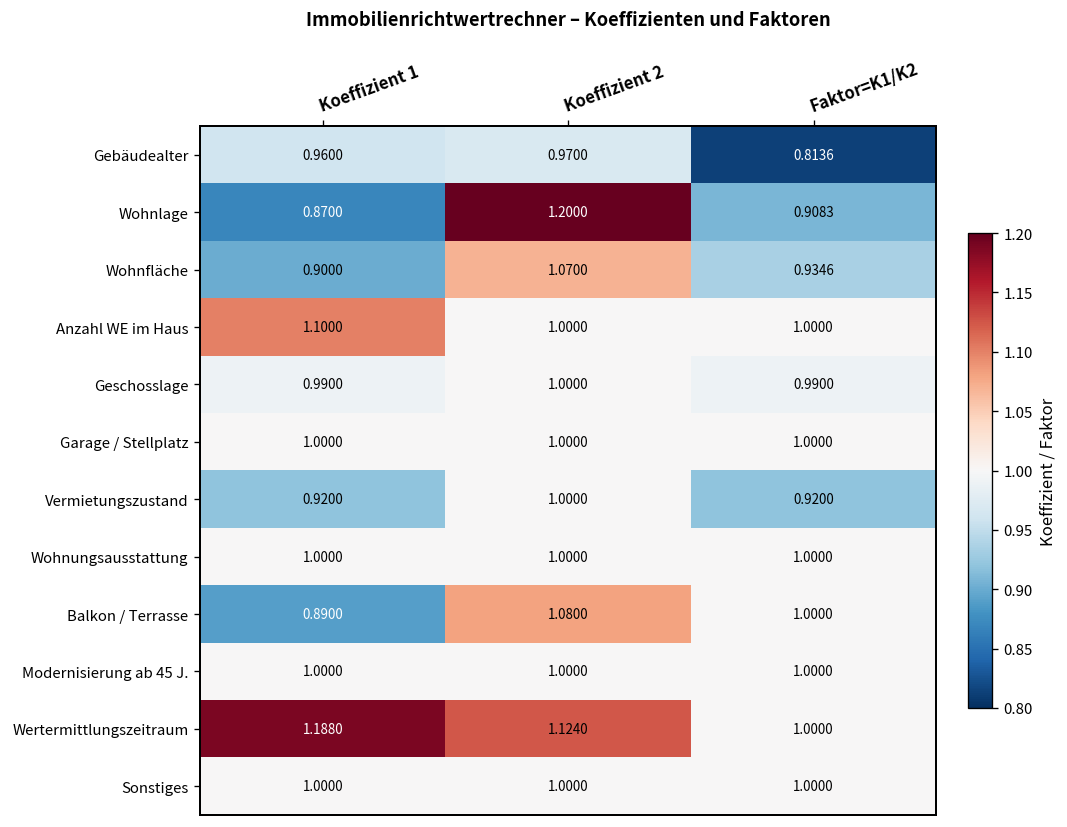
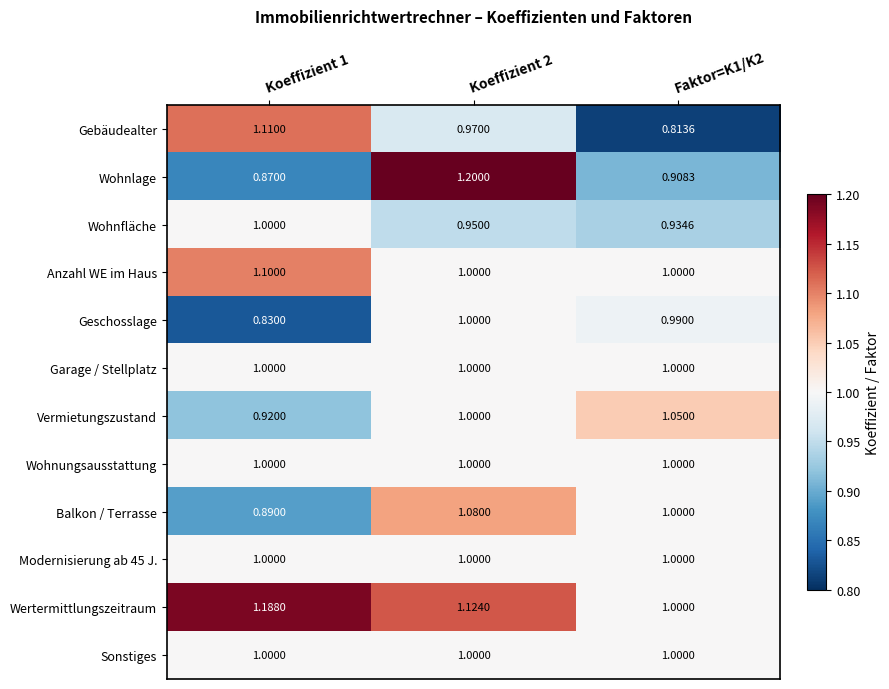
  {
    "Gebäudealter": {
-     "Koeffizient 1": 0.9600,
+     "Koeffizient 1": 1.1100,
      "Koeffizient 2": 0.9700,
      "Faktor=K1/K2": 0.8136
    },
    "Wohnlage": {
      "Koeffizient 1": 0.8700,
      "Koeffizient 2": 1.2000,
      "Faktor=K1/K2": 0.9083
    },
    "Wohnfläche": {
-     "Koeffizient 1": 0.9000,
-     "Koeffizient 2": 1.0700,
+     "Koeffizient 1": 1.0000,
+     "Koeffizient 2": 0.9500,
      "Faktor=K1/K2": 0.9346
    },
    "Anzahl WE im Haus": {
      "Koeffizient 1": 1.1000,
      "Koeffizient 2": 1.0000,
      "Faktor=K1/K2": 1.0000
    },
    "Geschosslage": {
-     "Koeffizient 1": 0.9900,
+     "Koeffizient 1": 0.8300,
      "Koeffizient 2": 1.0000,
      "Faktor=K1/K2": 0.9900
    },
    "Garage / Stellplatz": {
      "Koeffizient 1": 1.0000,
      "Koeffizient 2": 1.0000,
      "Faktor=K1/K2": 1.0000
    },
    "Vermietungszustand": {
      "Koeffizient 1": 0.9200,
      "Koeffizient 2": 1.0000,
-     "Faktor=K1/K2": 0.9200
+     "Faktor=K1/K2": 1.0500
    },
    "Wohnungsausstattung": {
      "Koeffizient 1": 1.0000,
      "Koeffizient 2": 1.0000,
      "Faktor=K1/K2": 1.0000
    },
    "Balkon / Terrasse": {
      "Koeffizient 1": 0.8900,
      "Koeffizient 2": 1.0800,
      "Faktor=K1/K2": 1.0000
    },
    "Modernisierung ab 45 J.": {
      "Koeffizient 1": 1.0000,
      "Koeffizient 2": 1.0000,
      "Faktor=K1/K2": 1.0000
    },
    "Wertermittlungszeitraum": {
      "Koeffizient 1": 1.1880,
      "Koeffizient 2": 1.1240,
      "Faktor=K1/K2": 1.0000
    },
    "Sonstiges": {
      "Koeffizient 1": 1.0000,
      "Koeffizient 2": 1.0000,
      "Faktor=K1/K2": 1.0000
    }
  }
